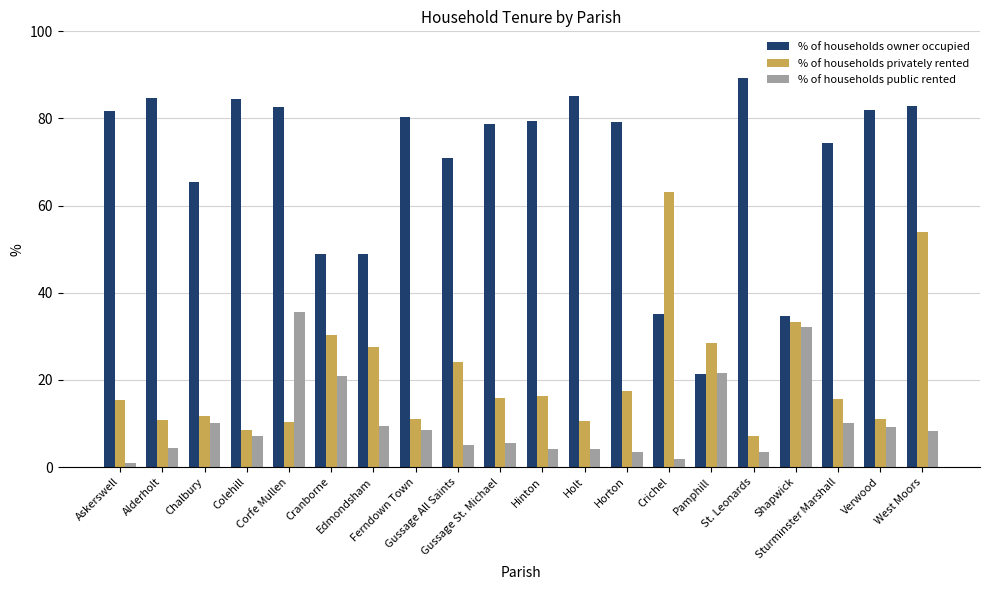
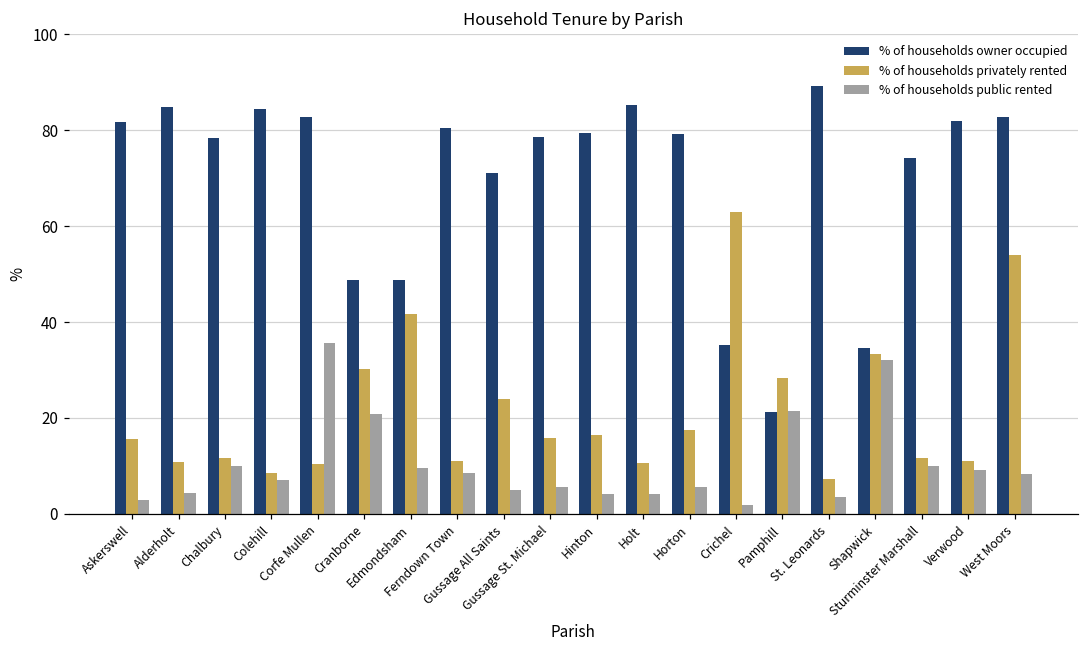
  {
    "% of households owner occupied": {
      "Askerswell": 82,
      "Alderholt": 85,
-     "Chalbury": 65,
+     "Chalbury": 78,
      "Colehill": 84,
      "Corfe Mullen": 83,
      "Cranborne": 49,
      "Edmondsham": 49,
      "Ferndown Town": 80,
      "Gussage All Saints": 71,
      "Gussage St. Michael": 79,
      "Hinton": 80,
      "Holt": 85,
      "Horton": 79,
      "Crichel": 35,
      "Pamphill": 21,
      "St. Leonards": 89,
      "Shapwick": 35,
      "Sturminster Marshall": 74,
      "Verwood": 82,
      "West Moors": 83
    },
    "% of households privately rented": {
      "Askerswell": 15,
      "Alderholt": 11,
      "Chalbury": 12,
      "Colehill": 8,
      "Corfe Mullen": 10,
      "Cranborne": 30,
-     "Edmondsham": 27,
+     "Edmondsham": 42,
      "Ferndown Town": 11,
      "Gussage All Saints": 24,
      "Gussage St. Michael": 16,
      "Hinton": 16,
      "Holt": 11,
      "Horton": 17,
      "Crichel": 63,
      "Pamphill": 28,
      "St. Leonards": 7,
      "Shapwick": 33,
-     "Sturminster Marshall": 16,
+     "Sturminster Marshall": 12,
      "Verwood": 11,
      "West Moors": 54
    },
    "% of households public rented": {
-     "Askerswell": 1,
+     "Askerswell": 3,
      "Alderholt": 4,
      "Chalbury": 10,
      "Colehill": 7,
      "Corfe Mullen": 36,
      "Cranborne": 21,
      "Edmondsham": 10,
      "Ferndown Town": 9,
      "Gussage All Saints": 5,
      "Gussage St. Michael": 6,
      "Hinton": 4,
      "Holt": 4,
-     "Horton": 3,
+     "Horton": 6,
      "Crichel": 2,
      "Pamphill": 21,
      "St. Leonards": 3,
      "Shapwick": 32,
      "Sturminster Marshall": 10,
      "Verwood": 9,
      "West Moors": 8
    }
  }
